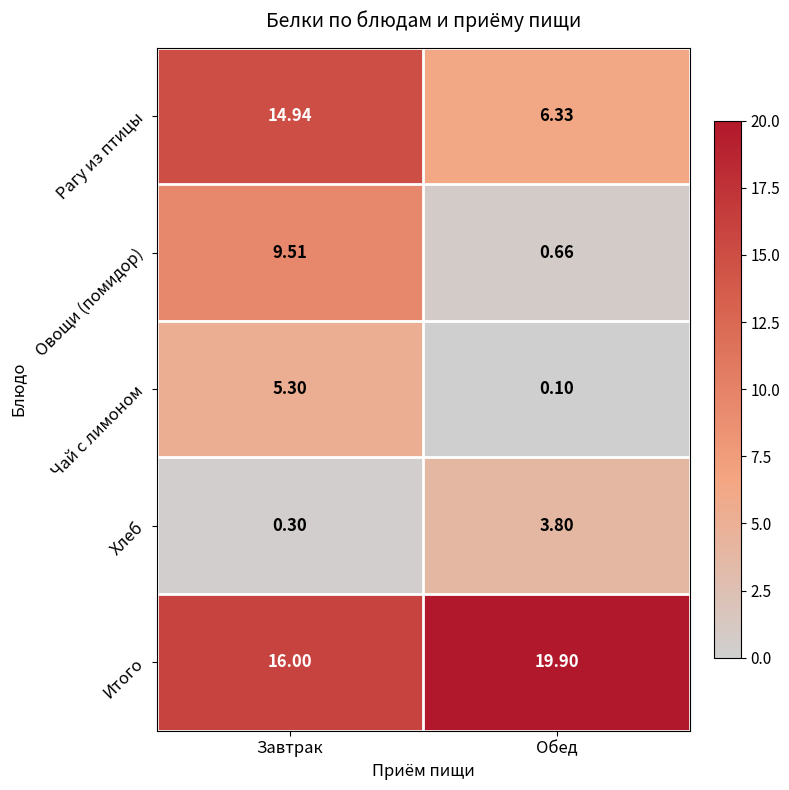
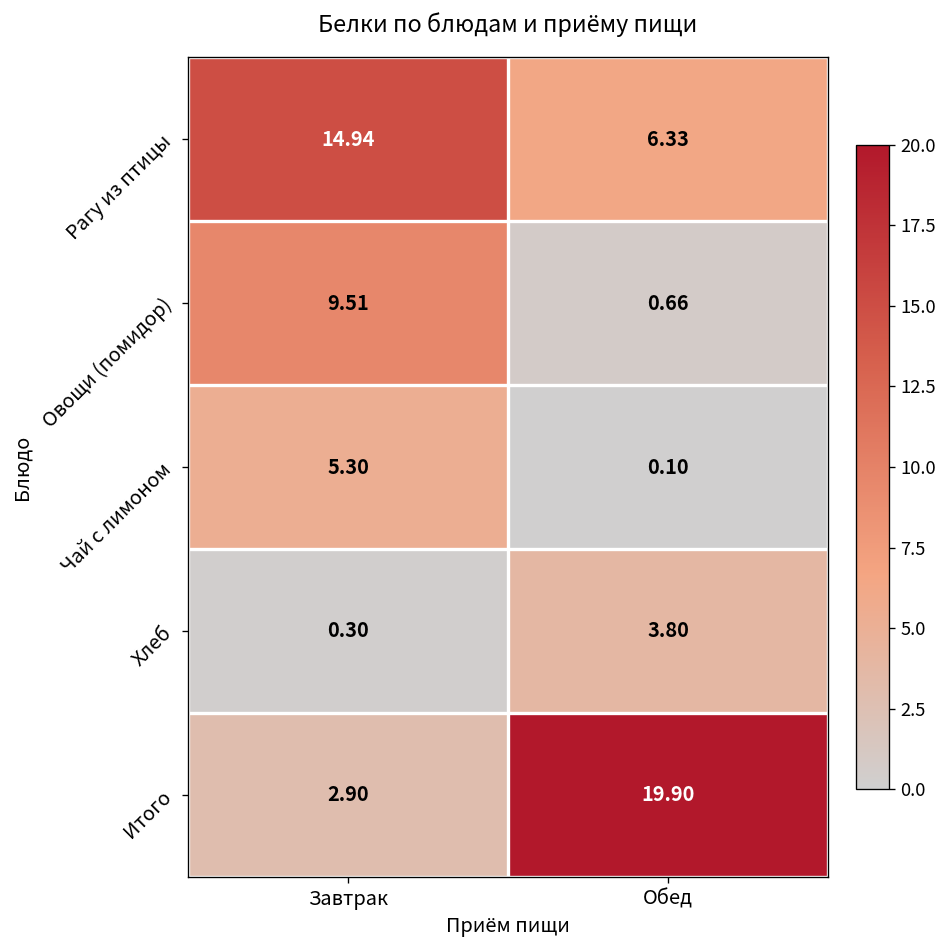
  {
    "Рагу из птицы": {
      "Завтрак": 14.94,
      "Обед": 6.33
    },
    "Овощи (помидор)": {
      "Завтрак": 9.51,
      "Обед": 0.66
    },
    "Чай с лимоном": {
      "Завтрак": 5.30,
      "Обед": 0.10
    },
    "Хлеб": {
      "Завтрак": 0.30,
      "Обед": 3.80
    },
    "Итого": {
-     "Завтрак": 16.00,
+     "Завтрак": 2.90,
      "Обед": 19.90
    }
  }
